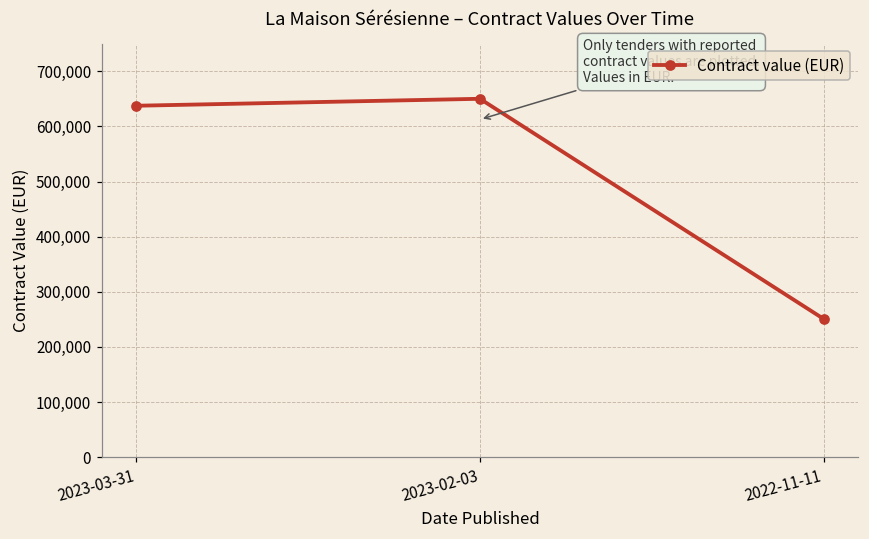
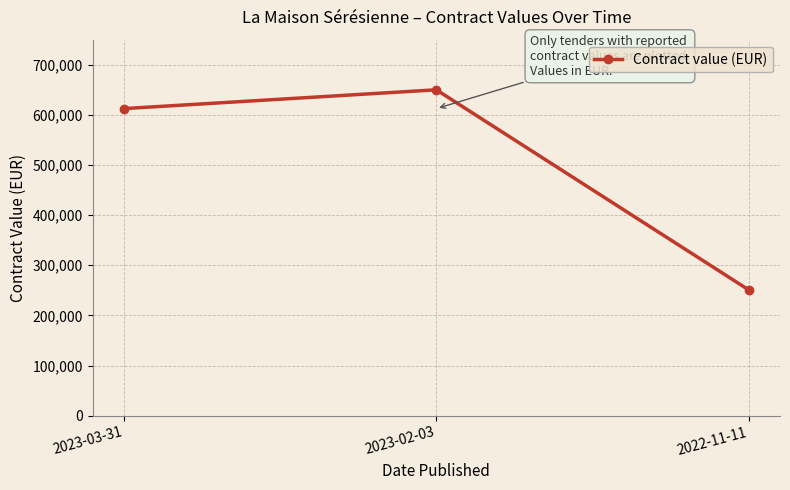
  {
-   "2023-03-31": "640,000",
+   "2023-03-31": "610,000",
    "2023-02-03": "650,000",
    "2022-11-11": "250,000"
  }
